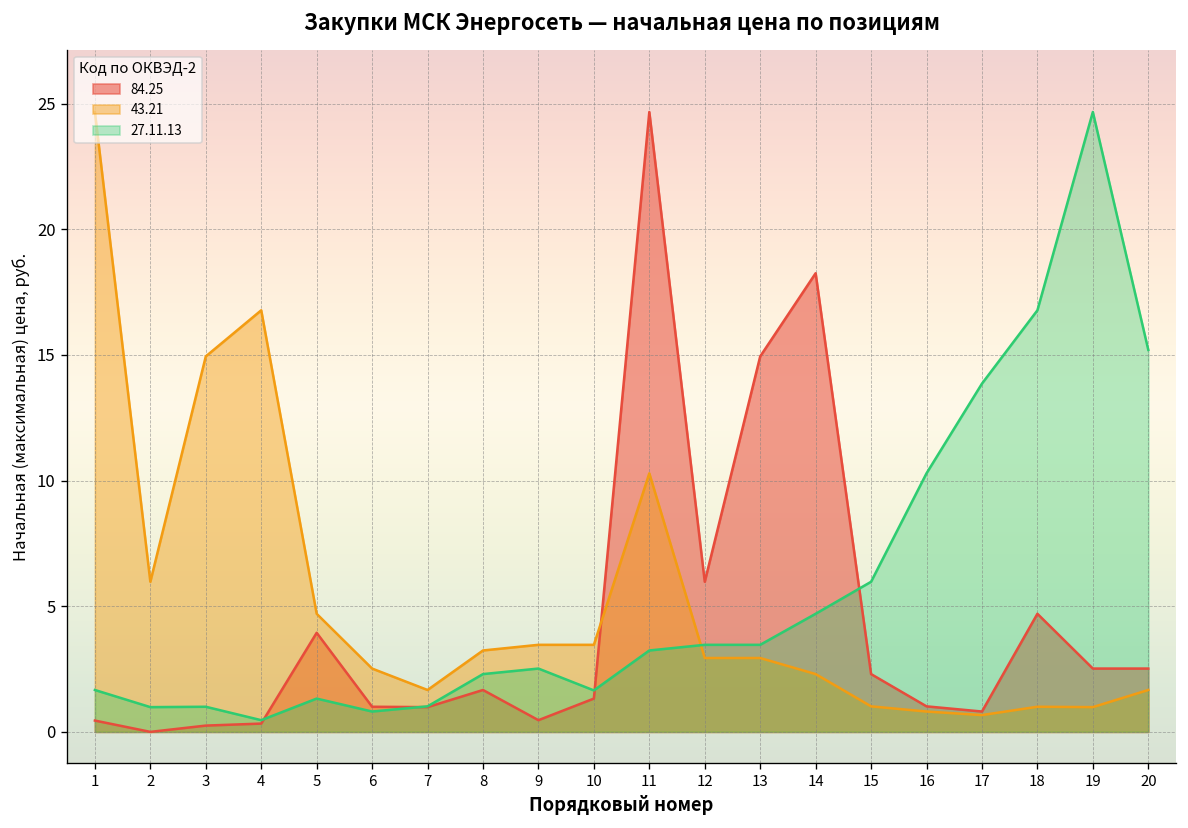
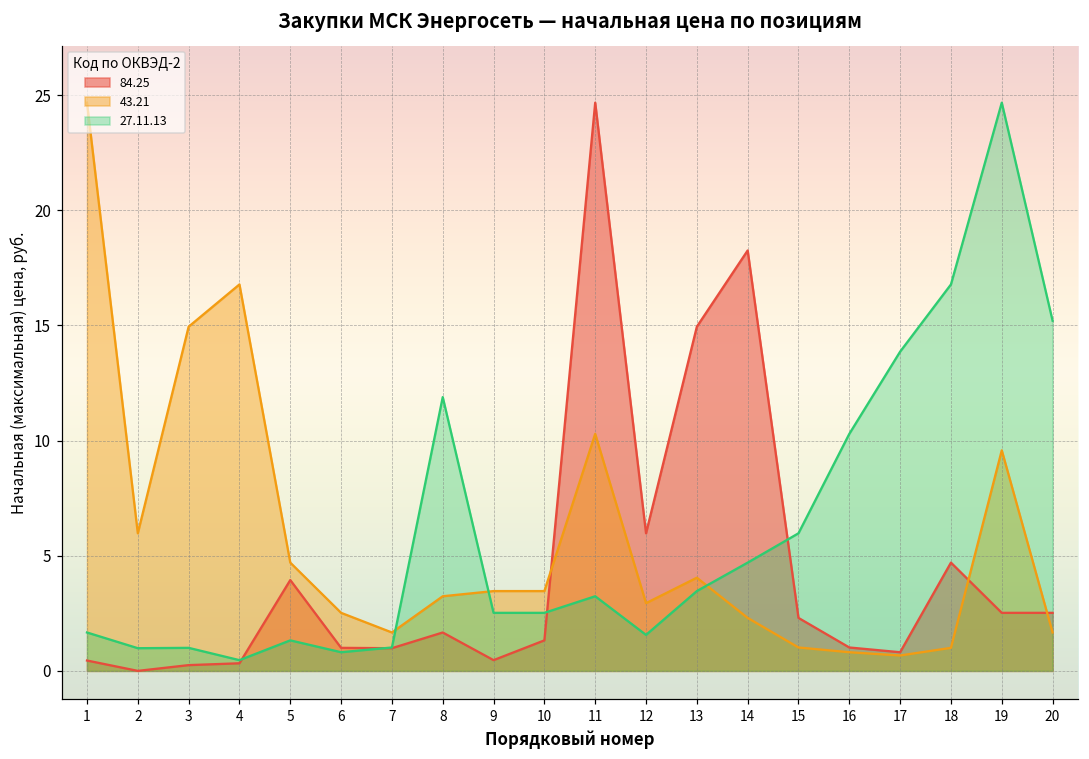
  {
    "84.25": {
      "1": 0.5,
      "2": 0.0,
      "3": 0.3,
      "4": 0.3,
      "5": 3.9,
      "6": 1.0,
      "8": 1.7,
      "9": 0.5,
      "10": 1.3,
      "11": 24.7,
      "12": 6.0,
      "13": 14.9,
      "14": 18.3,
      "15": 2.3,
      "16": 1.0,
      "17": 0.8,
      "18": 4.7,
      "19": 2.5,
      "20": 2.5
    },
    "43.21": {
      "2": 6.0,
      "3": 14.9,
      "4": 16.8,
      "5": 4.7,
      "6": 2.5,
      "7": 1.7,
      "8": 3.2,
      "9": 3.5,
      "10": 3.5,
      "11": 10.3,
      "12": 2.9,
-     "13": 2.9,
+     "13": 4.0,
      "14": 2.3,
      "15": 1.0,
      "16": 0.8,
      "17": 0.7,
      "18": 1.0,
-     "19": 1.0,
+     "19": 9.6,
      "20": 1.7
    },
    "27.11.13": {
      "1": 1.7,
      "2": 1.0,
      "3": 1.0,
      "4": 0.5,
      "5": 1.3,
      "6": 0.8,
-     "8": 2.3,
+     "8": 11.9,
      "9": 2.5,
-     "10": 1.7,
+     "10": 2.5,
      "11": 3.2,
-     "12": 3.5,
+     "12": 1.6,
      "13": 3.5,
      "14": 4.7,
      "15": 6.0,
      "16": 10.3,
      "17": 13.9,
      "18": 16.8,
      "19": 24.7,
      "20": 15.2
    }
  }
